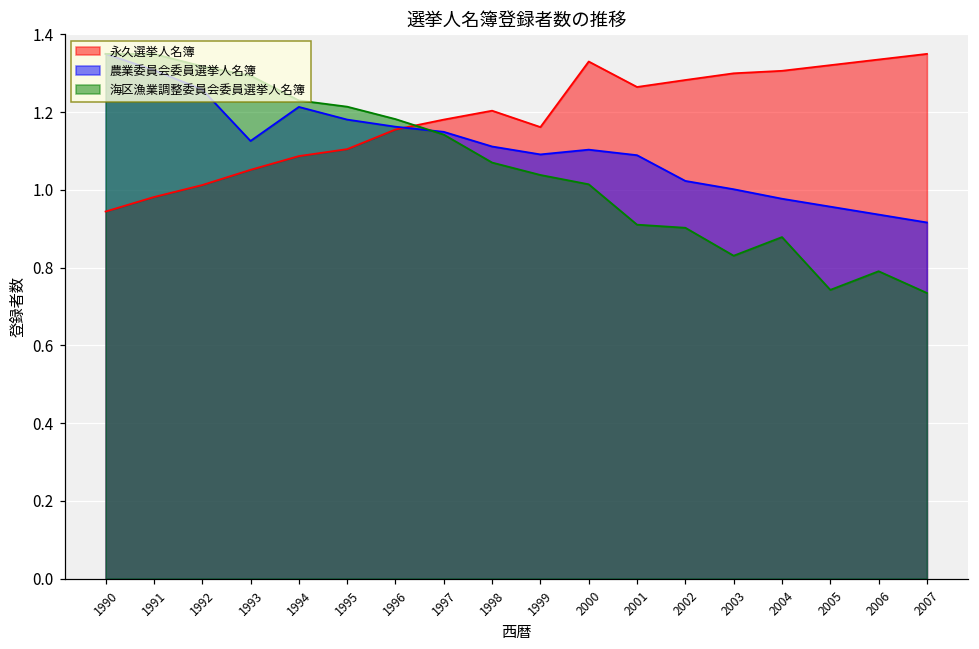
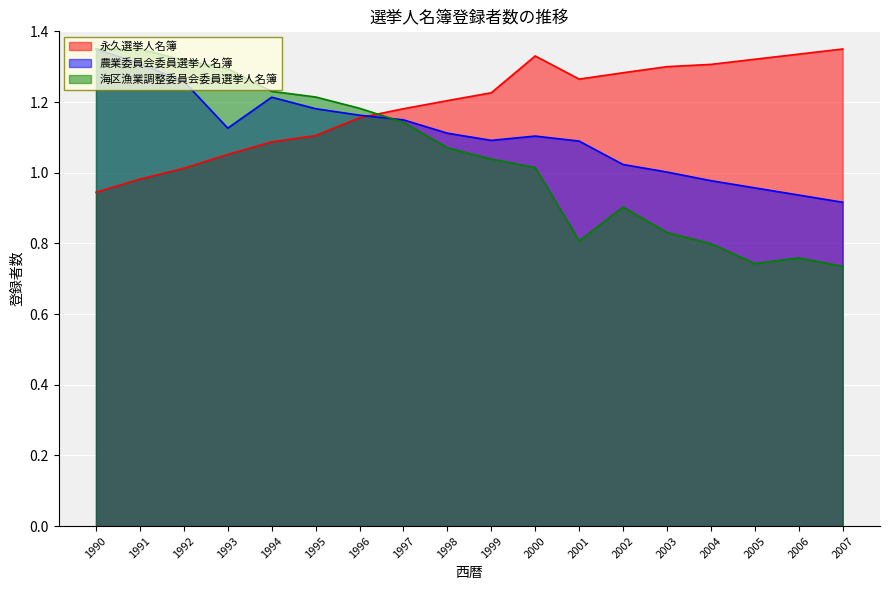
  {
    "永久選挙人名簿": {
      "1990": 0.94,
      "1991": 0.98,
      "1992": 1.01,
      "1993": 1.05,
      "1994": 1.09,
      "1995": 1.10,
      "1997": 1.18,
      "1998": 1.20,
-     "1999": 1.16,
+     "1999": 1.23,
      "2000": 1.33,
      "2001": 1.26,
      "2002": 1.28,
      "2003": 1.30,
      "2004": 1.31,
      "2005": 1.32,
      "2006": 1.34,
      "2007": 1.35
    },
    "農業委員会委員選挙人名簿": {
      "1993": 1.13,
      "1994": 1.21,
      "1995": 1.18,
      "1998": 1.11,
      "1999": 1.09,
      "2000": 1.10,
      "2001": 1.09,
      "2002": 1.02,
      "2003": 1.00,
      "2004": 0.98,
      "2005": 0.96,
      "2006": 0.94,
      "2007": 0.92
    },
    "海区漁業調整委員会委員選挙人名簿": {
      "1994": 1.23,
      "1995": 1.21,
      "1996": 1.18,
      "1998": 1.07,
      "1999": 1.04,
      "2000": 1.01,
-     "2001": 0.91,
+     "2001": 0.81,
      "2002": 0.90,
      "2003": 0.83,
-     "2004": 0.88,
+     "2004": 0.80,
      "2005": 0.74,
-     "2006": 0.79,
+     "2006": 0.76,
      "2007": 0.73
    }
  }
